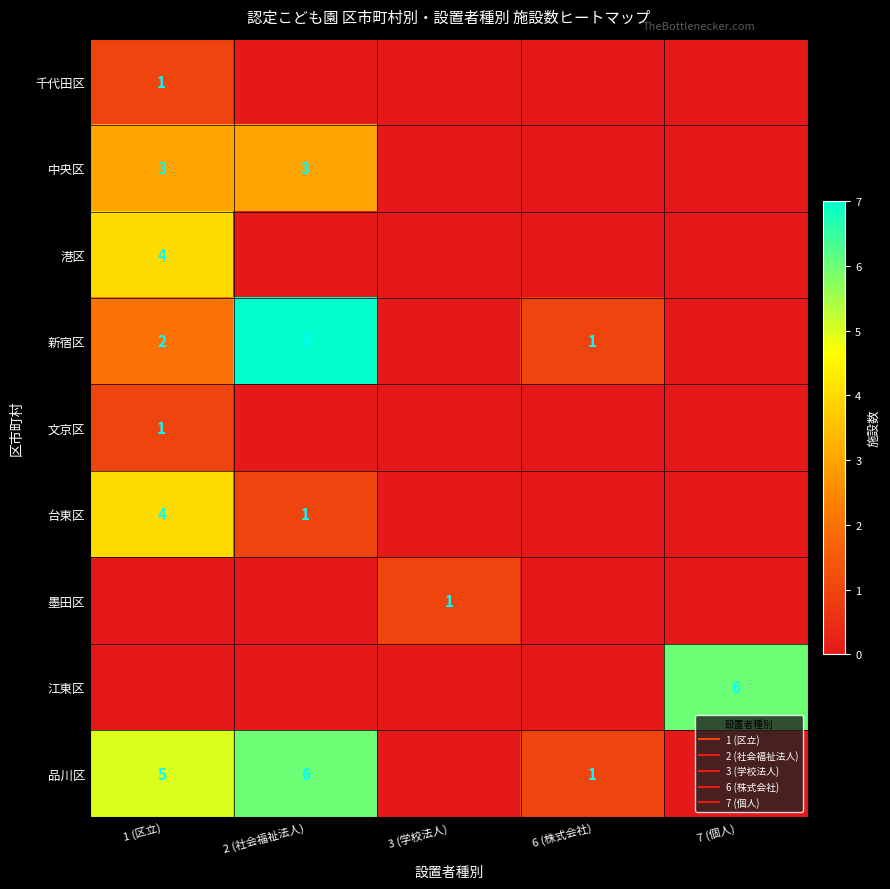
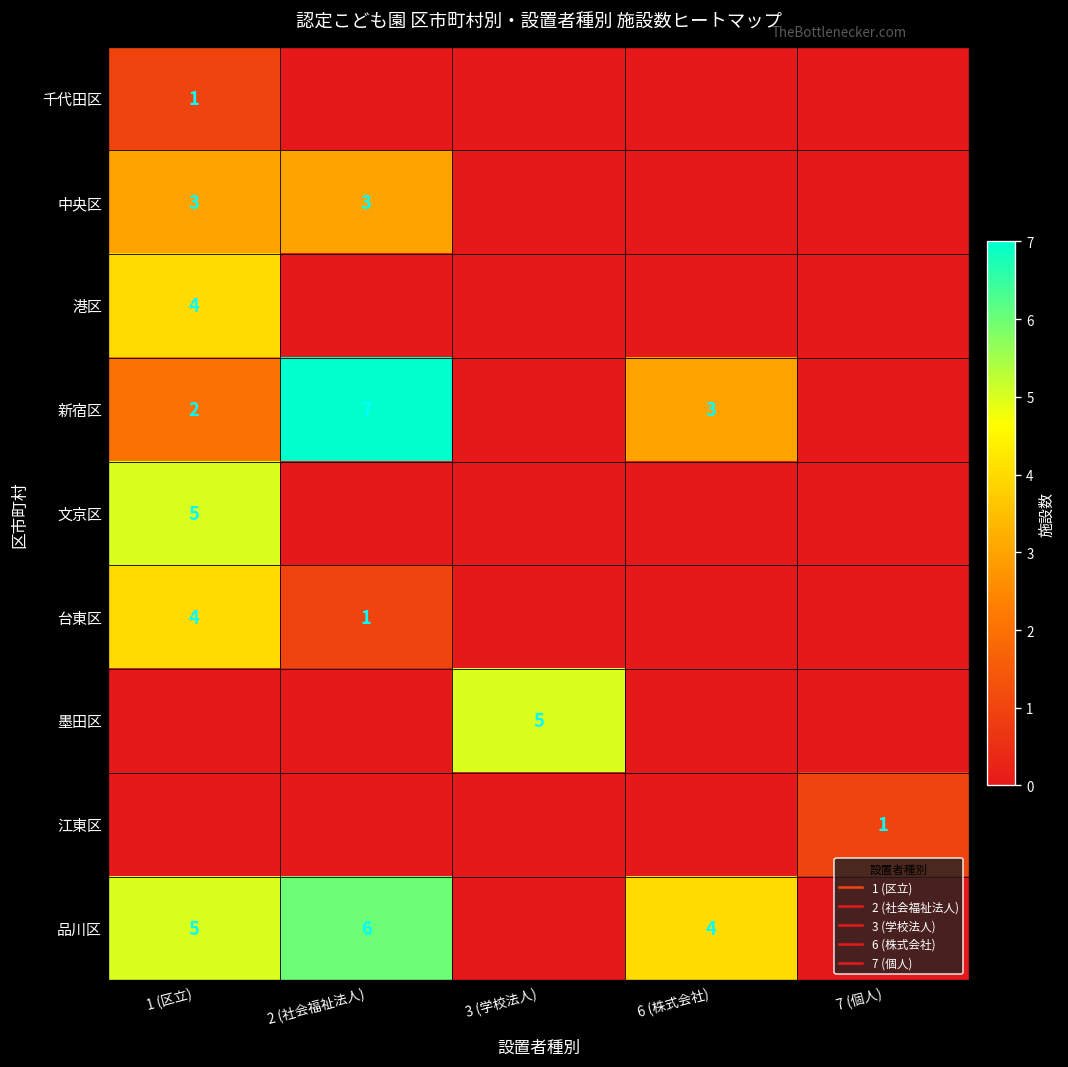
  {
    "千代田区": {
      "1 (区立)": 1
    },
    "中央区": {
      "1 (区立)": 3,
      "2 (社会福祉法人)": 3
    },
    "港区": {
      "1 (区立)": 4
    },
    "新宿区": {
      "1 (区立)": 2,
      "2 (社会福祉法人)": 7,
-     "6 (株式会社)": 1
+     "6 (株式会社)": 3
    },
    "文京区": {
-     "1 (区立)": 1
+     "1 (区立)": 5
    },
    "台東区": {
      "1 (区立)": 4,
      "2 (社会福祉法人)": 1
    },
    "墨田区": {
-     "3 (学校法人)": 1
+     "3 (学校法人)": 5
    },
    "江東区": {
-     "7 (個人)": 6
+     "7 (個人)": 1
    },
    "品川区": {
      "1 (区立)": 5,
      "2 (社会福祉法人)": 6,
-     "6 (株式会社)": 1
+     "6 (株式会社)": 4
    }
  }
